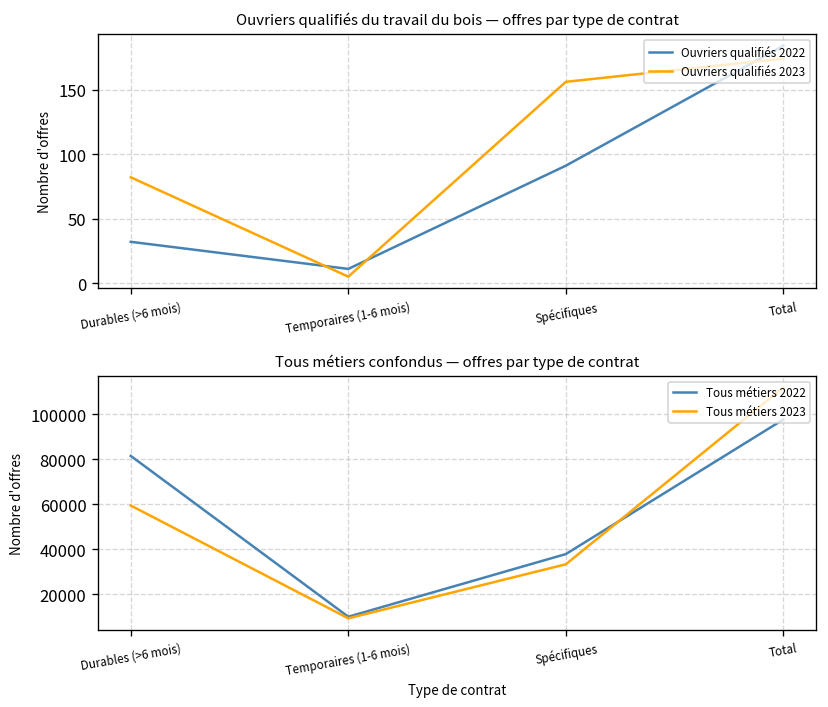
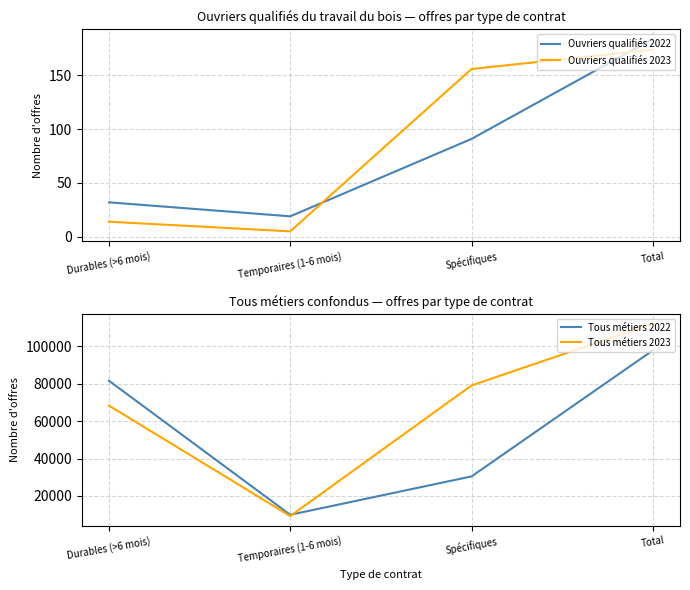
  {
    "Ouvriers qualifiés du travail du bois — offres par type de contrat": {
      "Ouvriers qualifiés 2022": {
        "Durables (>6 mois)": 32,
-       "Temporaires (1-6 mois)": 11,
+       "Temporaires (1-6 mois)": 19,
        "Spécifiques": 91
      },
      "Ouvriers qualifiés 2023": {
-       "Durables (>6 mois)": 82,
+       "Durables (>6 mois)": 14,
        "Temporaires (1-6 mois)": 5,
        "Spécifiques": 156
      }
    },
    "Tous métiers confondus — offres par type de contrat": {
      "Tous métiers 2022": {
        "Durables (>6 mois)": 81000,
-       "Spécifiques": 38000
+       "Spécifiques": 30000
      },
      "Tous métiers 2023": {
-       "Durables (>6 mois)": 59000,
-       "Spécifiques": 33000
+       "Durables (>6 mois)": 68000,
+       "Spécifiques": 79000
      }
    }
  }
